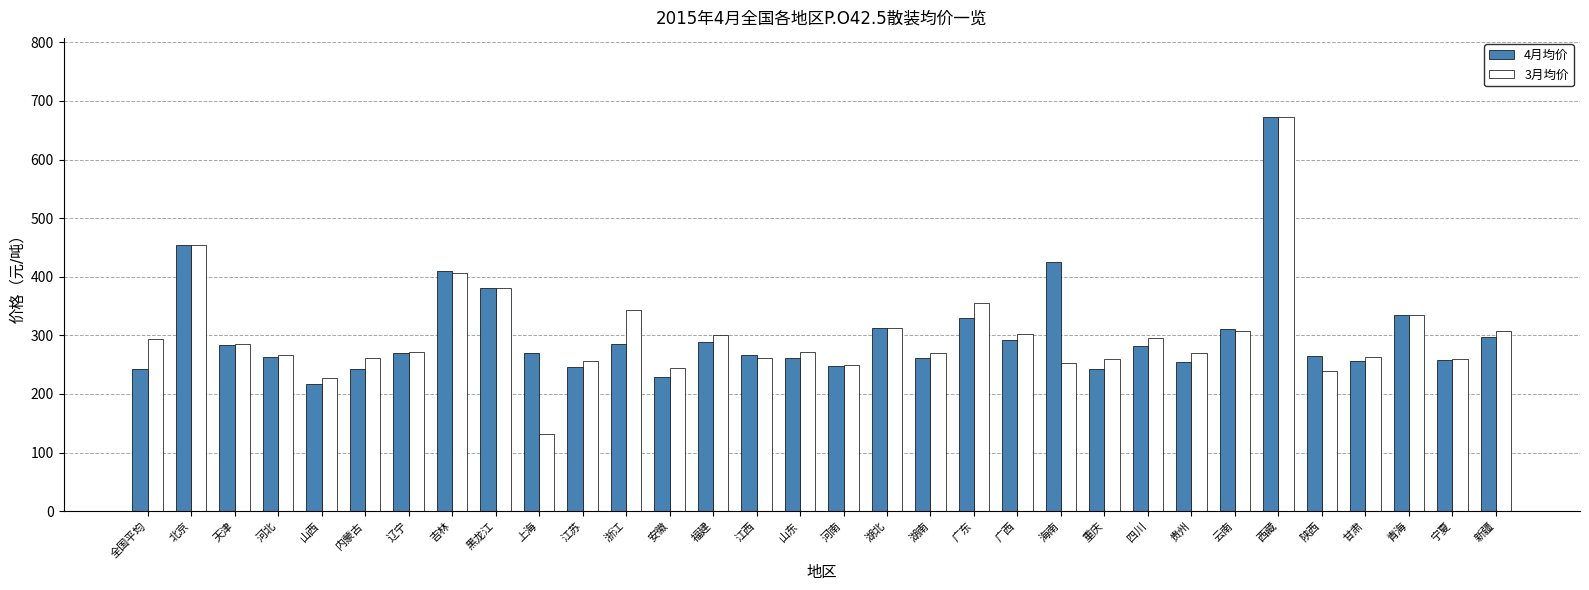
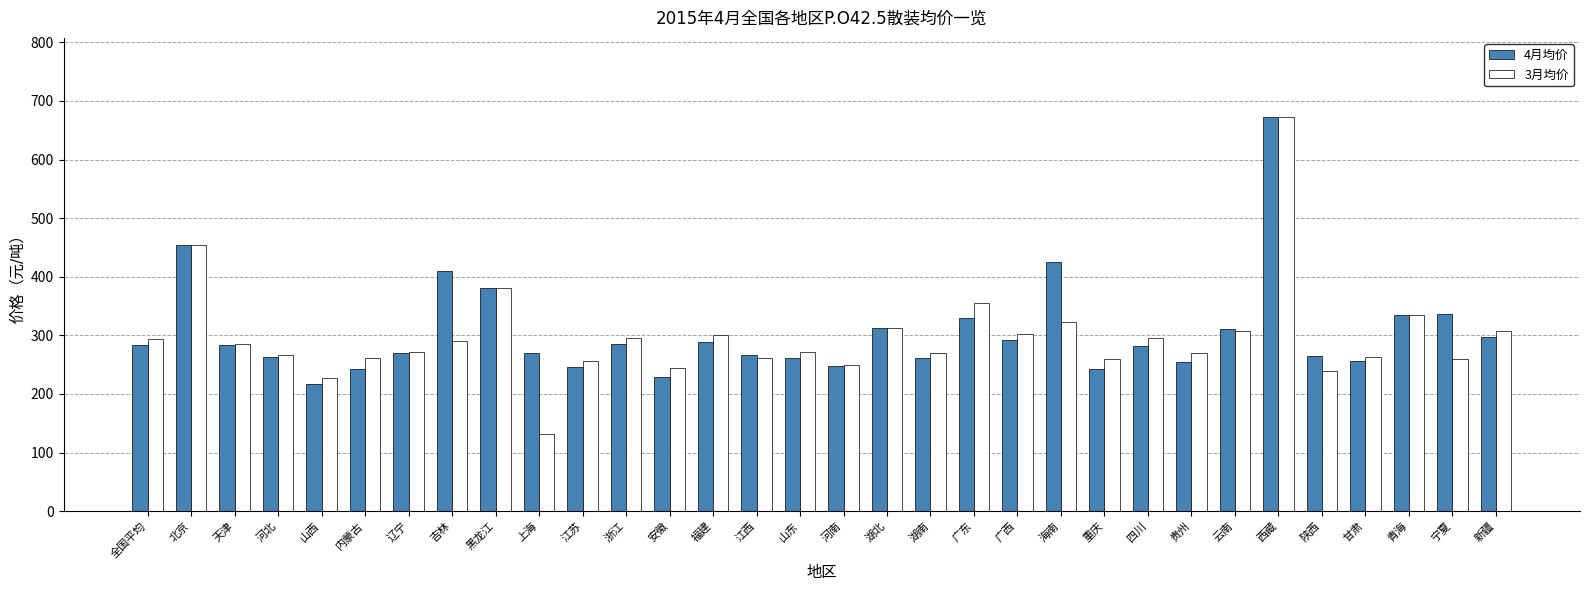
  {
    "4月均价": {
-     "全国平均": 240,
+     "全国平均": 280,
      "北京": 450,
      "天津": 280,
      "河北": 260,
      "山西": 220,
      "内蒙古": 240,
      "辽宁": 270,
      "吉林": 410,
      "黑龙江": 380,
      "上海": 270,
      "江苏": 250,
      "浙江": 290,
      "安徽": 230,
      "福建": 290,
      "江西": 270,
      "山东": 260,
      "河南": 250,
      "湖北": 310,
      "湖南": 260,
      "广东": 330,
      "广西": 290,
      "海南": 430,
      "重庆": 240,
      "四川": 280,
      "贵州": 250,
      "云南": 310,
      "西藏": 670,
      "陕西": 270,
      "甘肃": 260,
      "青海": 340,
-     "宁夏": 260,
+     "宁夏": 340,
      "新疆": 300
    },
    "3月均价": {
      "全国平均": 290,
      "北京": 450,
      "天津": 290,
      "河北": 270,
      "山西": 230,
      "内蒙古": 260,
      "辽宁": 270,
-     "吉林": 410,
+     "吉林": 290,
      "黑龙江": 380,
      "上海": 130,
      "江苏": 260,
-     "浙江": 340,
+     "浙江": 300,
      "安徽": 240,
      "福建": 300,
      "江西": 260,
      "山东": 270,
      "河南": 250,
      "湖北": 310,
      "湖南": 270,
      "广东": 360,
      "广西": 300,
-     "海南": 250,
+     "海南": 320,
      "重庆": 260,
      "四川": 300,
      "贵州": 270,
      "云南": 310,
      "西藏": 670,
      "陕西": 240,
      "甘肃": 260,
      "青海": 340,
      "宁夏": 260,
      "新疆": 310
    }
  }
